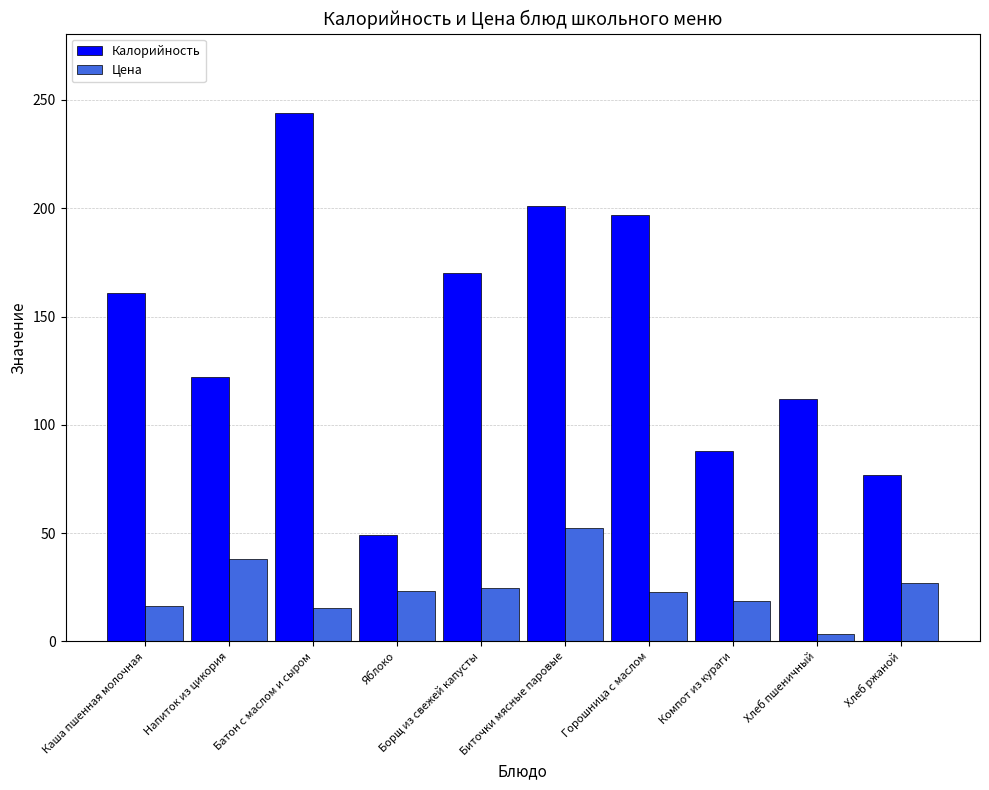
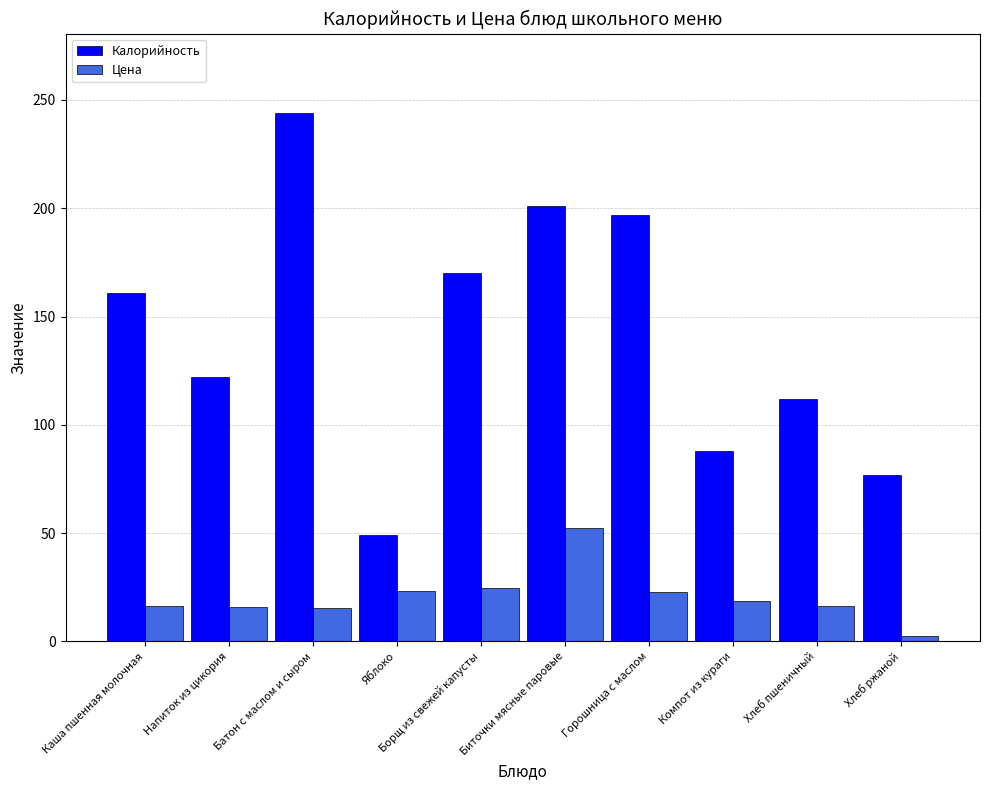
  {
    "Калорийность": {
      "Каша пшенная молочная": 161,
      "Напиток из цикория": 122,
      "Батон с маслом и сыром": 244,
      "Яблоко": 49,
      "Борщ из свежей капусты": 170,
      "Биточки мясные паровые": 201,
      "Горошница с маслом": 197,
      "Компот из кураги": 88,
      "Хлеб пшеничный": 112,
      "Хлеб ржаной": 77
    },
    "Цена": {
      "Каша пшенная молочная": 16,
-     "Напиток из цикория": 38,
+     "Напиток из цикория": 16,
      "Батон с маслом и сыром": 15,
      "Яблоко": 23,
      "Борщ из свежей капусты": 25,
      "Биточки мясные паровые": 53,
      "Горошница с маслом": 23,
      "Компот из кураги": 19,
-     "Хлеб пшеничный": 3,
-     "Хлеб ржаной": 27
+     "Хлеб пшеничный": 17,
+     "Хлеб ржаной": 2
    }
  }
